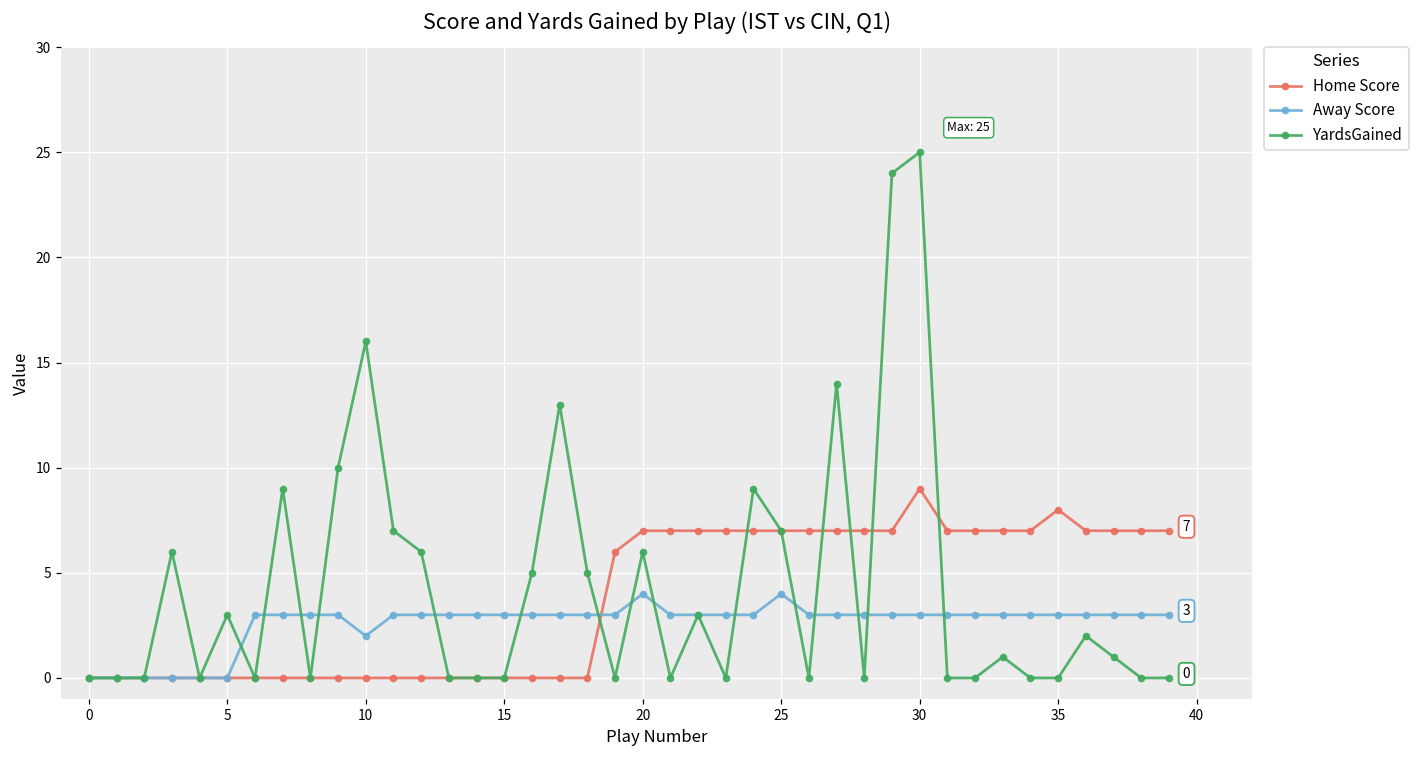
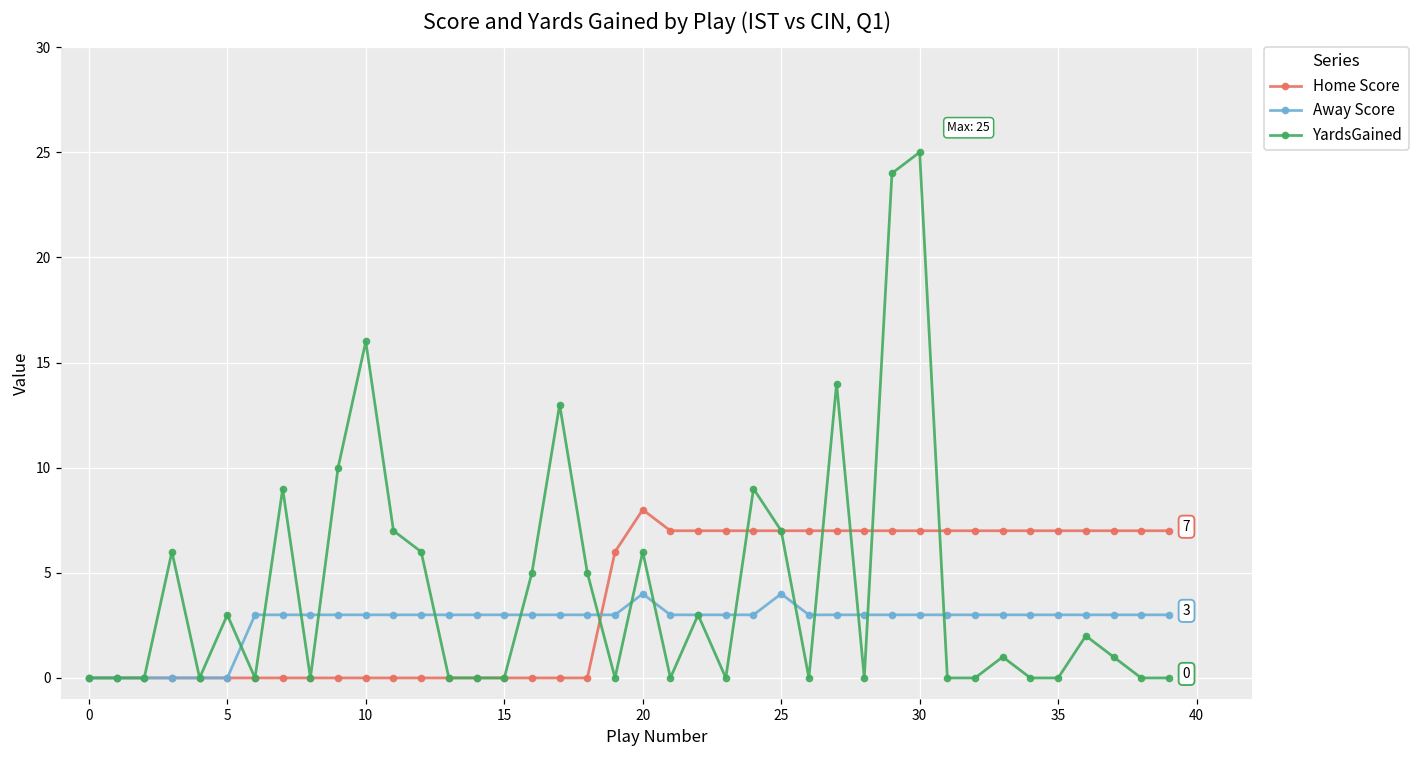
  {
    "Home Score": {
      "10": 0,
-     "20": 7,
-     "30": 9,
-     "35": 8
+     "20": 8,
+     "30": 7,
+     "35": 7
    },
    "Away Score": {
-     "10": 2,
+     "10": 3,
      "15": 3,
      "20": 4,
      "25": 4,
      "30": 3,
      "35": 3
    },
    "YardsGained": {
      "5": 3,
      "10": 16,
      "20": 6,
      "30": 25,
      "35": 0
    }
  }
